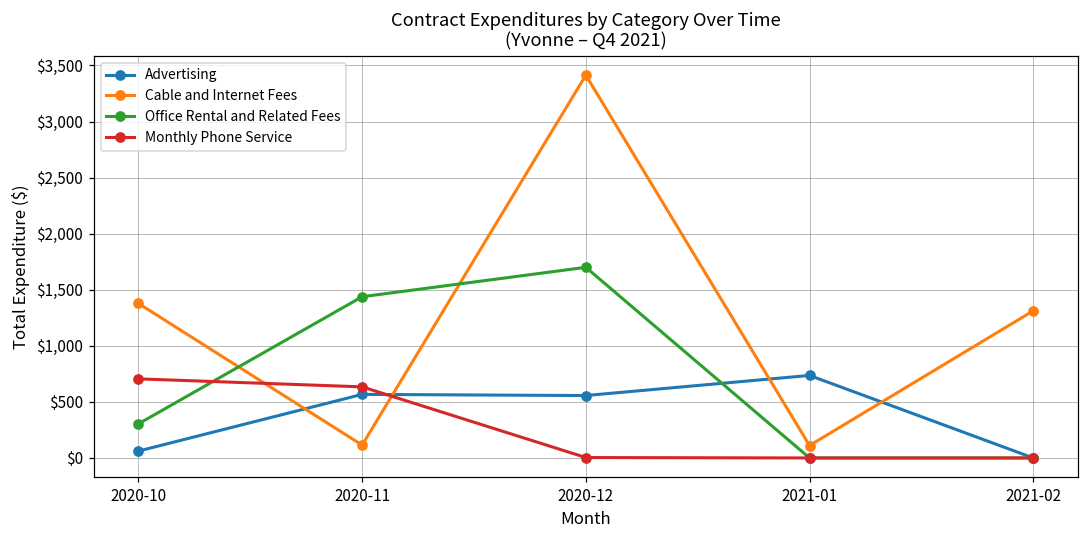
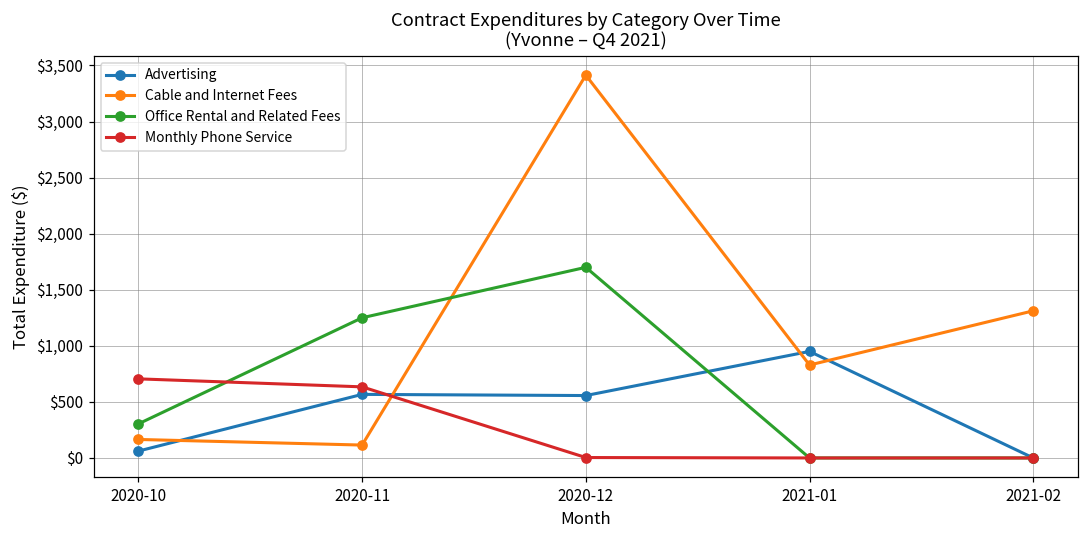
  {
    "Advertising": {
      "2020-10": "$60",
      "2020-11": "$570",
      "2020-12": "$560",
-     "2021-01": "$740"
+     "2021-01": "$950"
    },
    "Cable and Internet Fees": {
-     "2020-10": "$1,380",
+     "2020-10": "$170",
      "2020-11": "$110",
      "2020-12": "$3,410",
-     "2021-01": "$110",
+     "2021-01": "$830",
      "2021-02": "$1,310"
    },
    "Office Rental and Related Fees": {
      "2020-10": "$300",
-     "2020-11": "$1,440",
+     "2020-11": "$1,250",
      "2020-12": "$1,700"
    },
    "Monthly Phone Service": {
      "2020-10": "$710",
      "2020-11": "$630",
      "2020-12": "$0"
    }
  }
